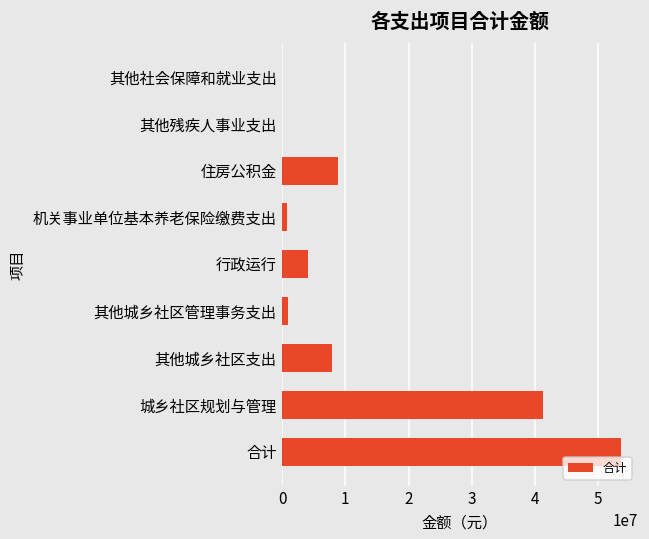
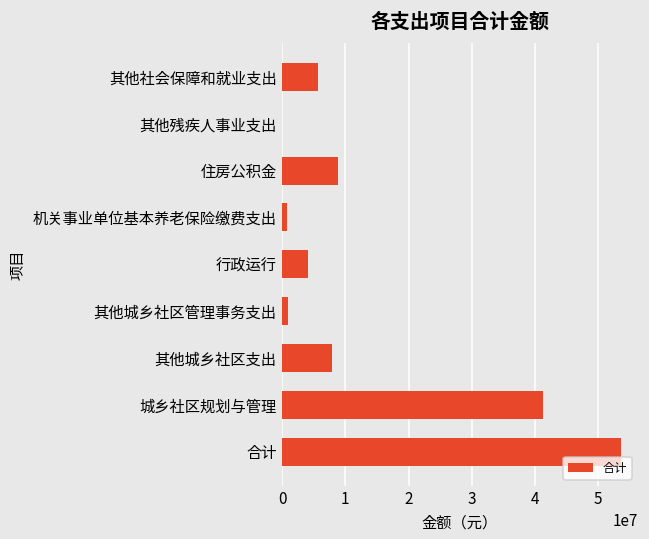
  {
-   "其他社会保障和就业支出": 0,
+   "其他社会保障和就业支出": 6000000,
    "住房公积金": 9000000,
    "机关事业单位基本养老保险缴费支出": 1000000,
    "行政运行": 4000000,
    "其他城乡社区管理事务支出": 1000000,
    "其他城乡社区支出": 8000000,
    "城乡社区规划与管理": 41000000,
    "合计": 54000000
  }
